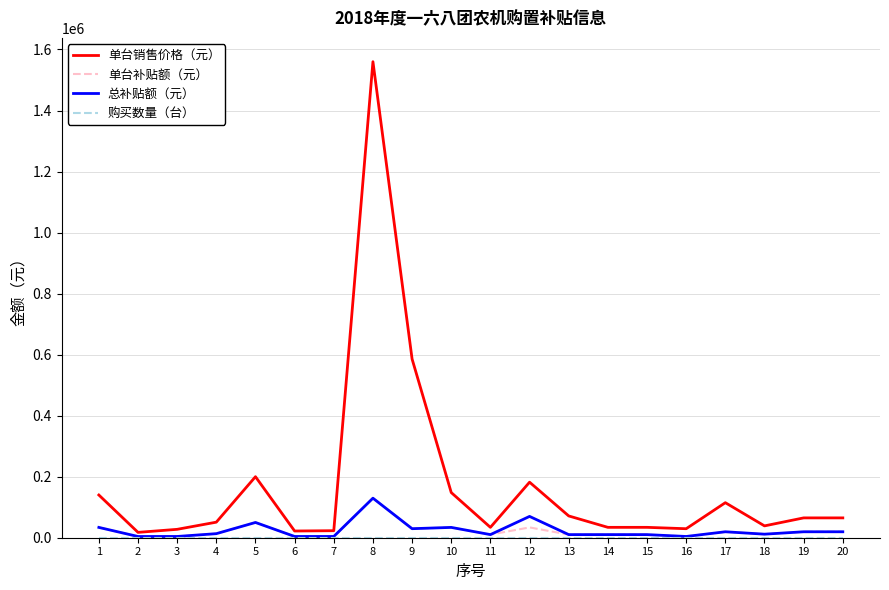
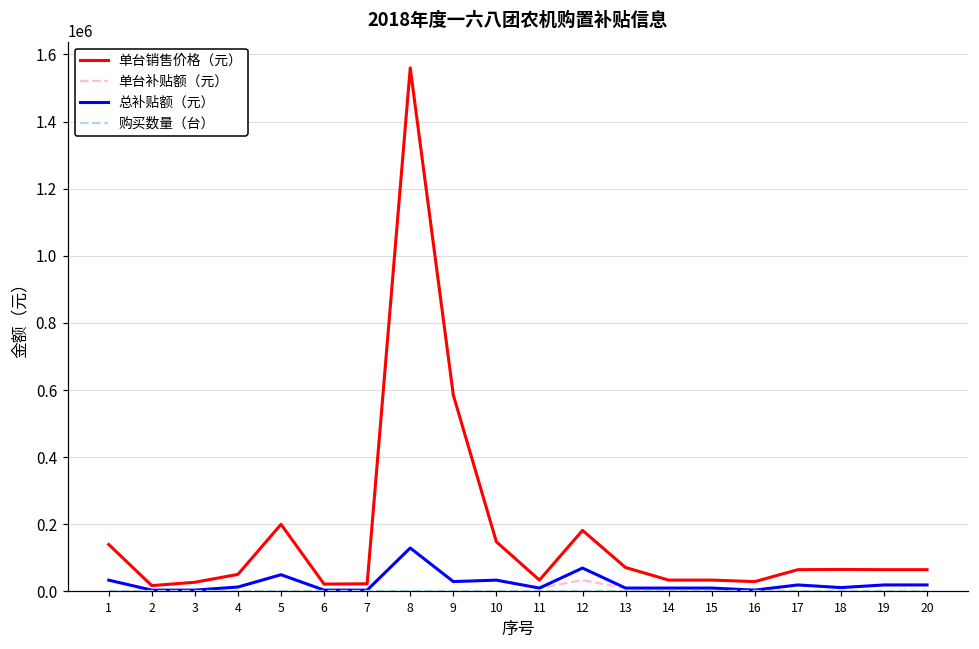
  {
    "单台销售价格（元）": {
      "1": 140000,
      "2": 20000,
      "3": 30000,
      "4": 50000,
      "5": 200000,
      "6": 20000,
      "7": 20000,
      "8": 1560000,
      "9": 590000,
      "10": 150000,
      "11": 30000,
      "12": 180000,
      "13": 70000,
      "14": 30000,
      "15": 30000,
      "16": 30000,
-     "17": 110000,
-     "18": 40000,
+     "17": 70000,
+     "18": 70000,
      "19": 70000,
      "20": 70000
    },
    "单台补贴额（元）": {
      "12": 30000
    },
    "总补贴额（元）": {
      "12": 70000
    },
    "购买数量（台）": {
      "1": 0,
      "4": 0,
      "5": 0,
      "8": 0,
      "9": 0,
      "10": 0,
      "11": 0,
      "12": 0,
      "13": 0,
      "14": 0,
      "15": 0,
      "17": 0,
      "18": 0,
      "19": 0,
      "20": 0
    }
  }
